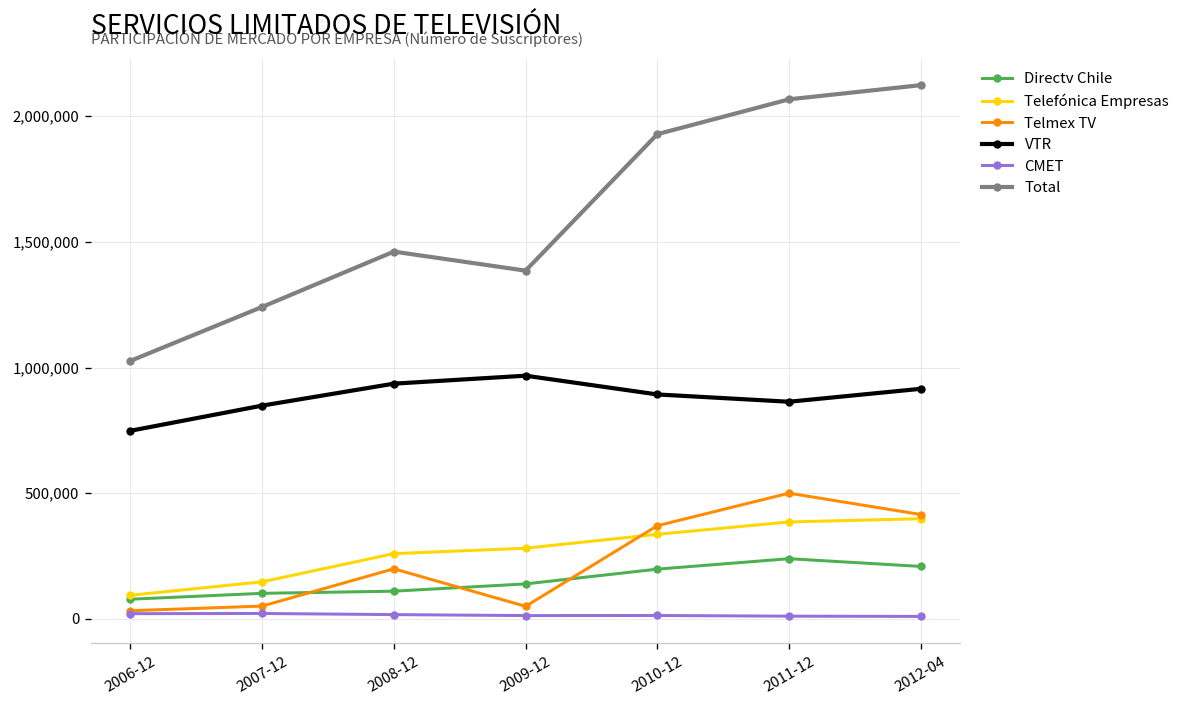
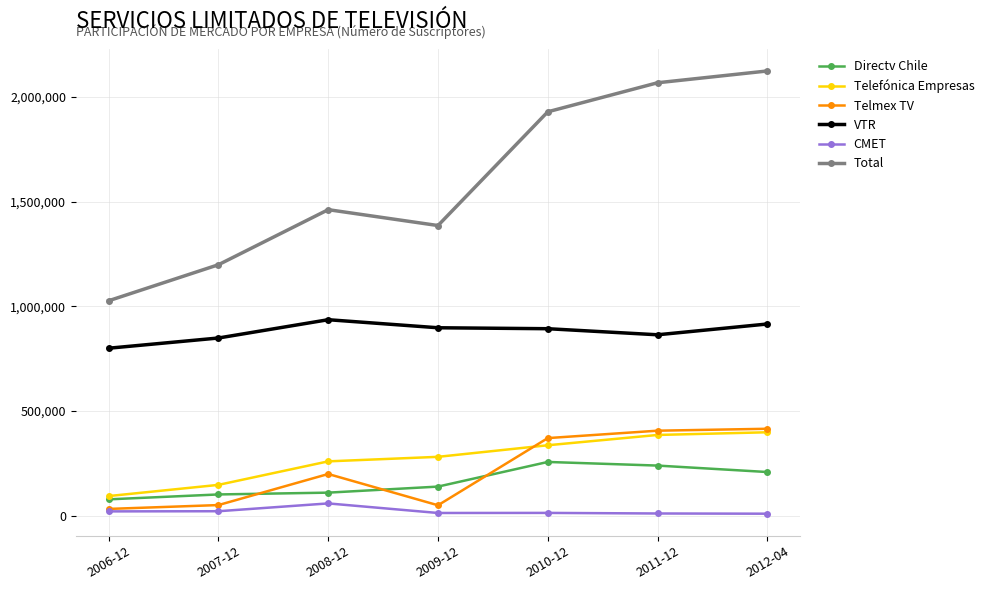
  {
    "Directv Chile": {
      "2006-12": "80,000",
      "2007-12": "100,000",
      "2008-12": "110,000",
      "2009-12": "140,000",
-     "2010-12": "200,000",
+     "2010-12": "260,000",
      "2011-12": "240,000",
      "2012-04": "210,000"
    },
    "Telefónica Empresas": {
      "2006-12": "90,000",
      "2007-12": "150,000",
      "2008-12": "260,000",
      "2009-12": "280,000",
      "2010-12": "340,000",
      "2011-12": "390,000",
      "2012-04": "400,000"
    },
    "Telmex TV": {
      "2007-12": "50,000",
      "2008-12": "200,000",
      "2009-12": "50,000",
      "2010-12": "370,000",
-     "2011-12": "500,000",
+     "2011-12": "410,000",
      "2012-04": "420,000"
    },
    "VTR": {
-     "2006-12": "750,000",
+     "2006-12": "800,000",
      "2007-12": "850,000",
      "2008-12": "940,000",
-     "2009-12": "970,000",
+     "2009-12": "900,000",
      "2010-12": "890,000",
      "2011-12": "860,000",
      "2012-04": "920,000"
    },
    "CMET": {
      "2007-12": "20,000",
-     "2008-12": "20,000",
+     "2008-12": "60,000",
      "2009-12": "10,000",
      "2010-12": "10,000",
      "2011-12": "10,000",
      "2012-04": "10,000"
    },
    "Total": {
      "2006-12": "1,030,000",
-     "2007-12": "1,240,000",
+     "2007-12": "1,200,000",
      "2008-12": "1,460,000",
      "2009-12": "1,390,000",
      "2010-12": "1,930,000",
      "2011-12": "2,070,000",
      "2012-04": "2,120,000"
    }
  }
